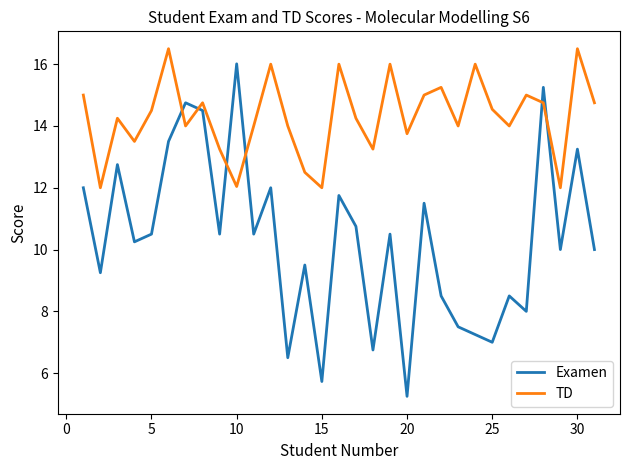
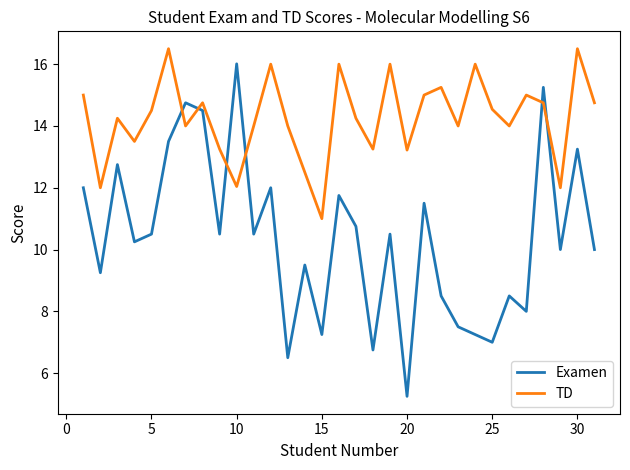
  {
    "Examen": {
      "5": 10.5,
      "10": 16.0,
-     "15": 5.7,
+     "15": 7.3,
      "20": 5.3,
      "25": 7.0,
      "30": 13.3
    },
    "TD": {
      "5": 14.5,
      "10": 12.0,
-     "15": 12,
-     "20": 13.8,
+     "15": 11,
+     "20": 13.2,
      "25": 14.5,
      "30": 16.5
    }
  }
